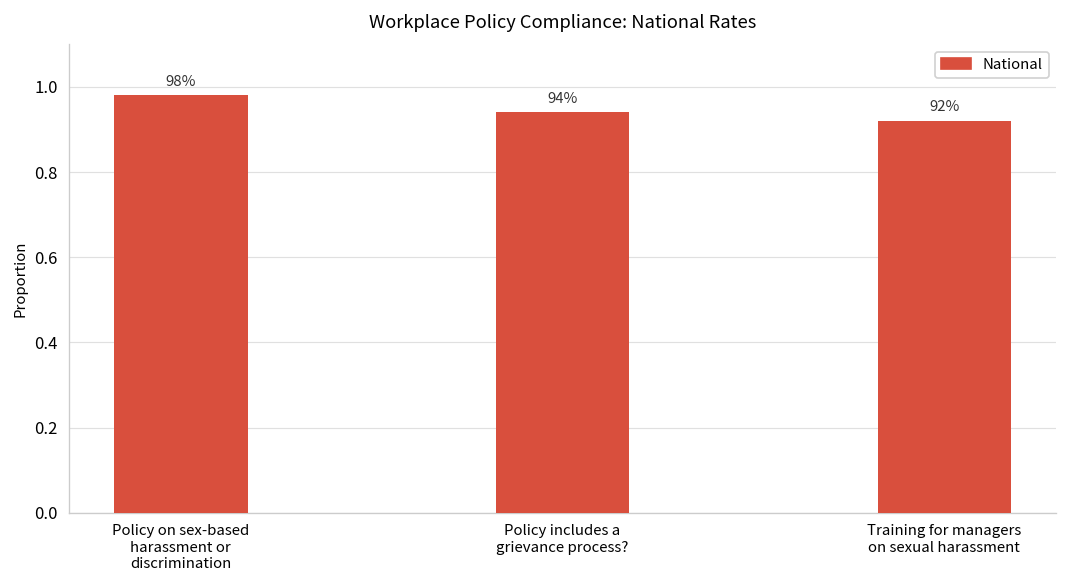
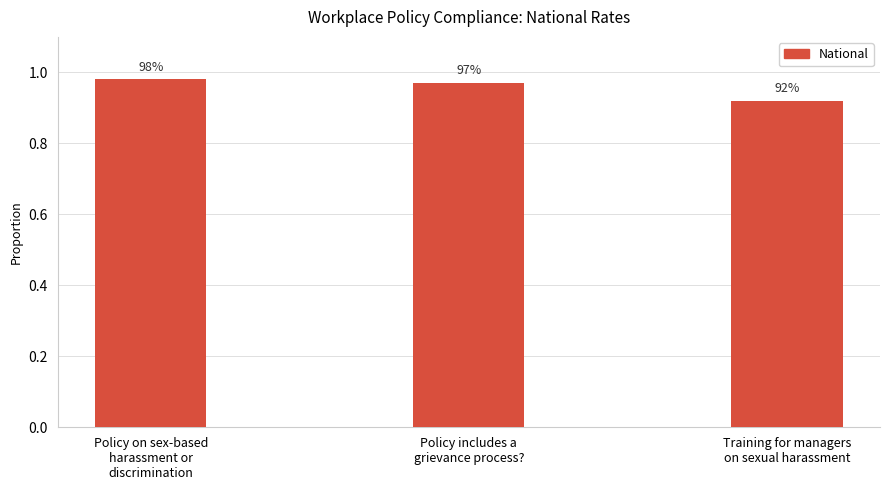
  {
    "Policy on sex-based harassment or discrimination": "98%",
-   "Policy includes a grievance process?": "94%",
+   "Policy includes a grievance process?": "97%",
    "Training for managers on sexual harassment": "92%"
  }
